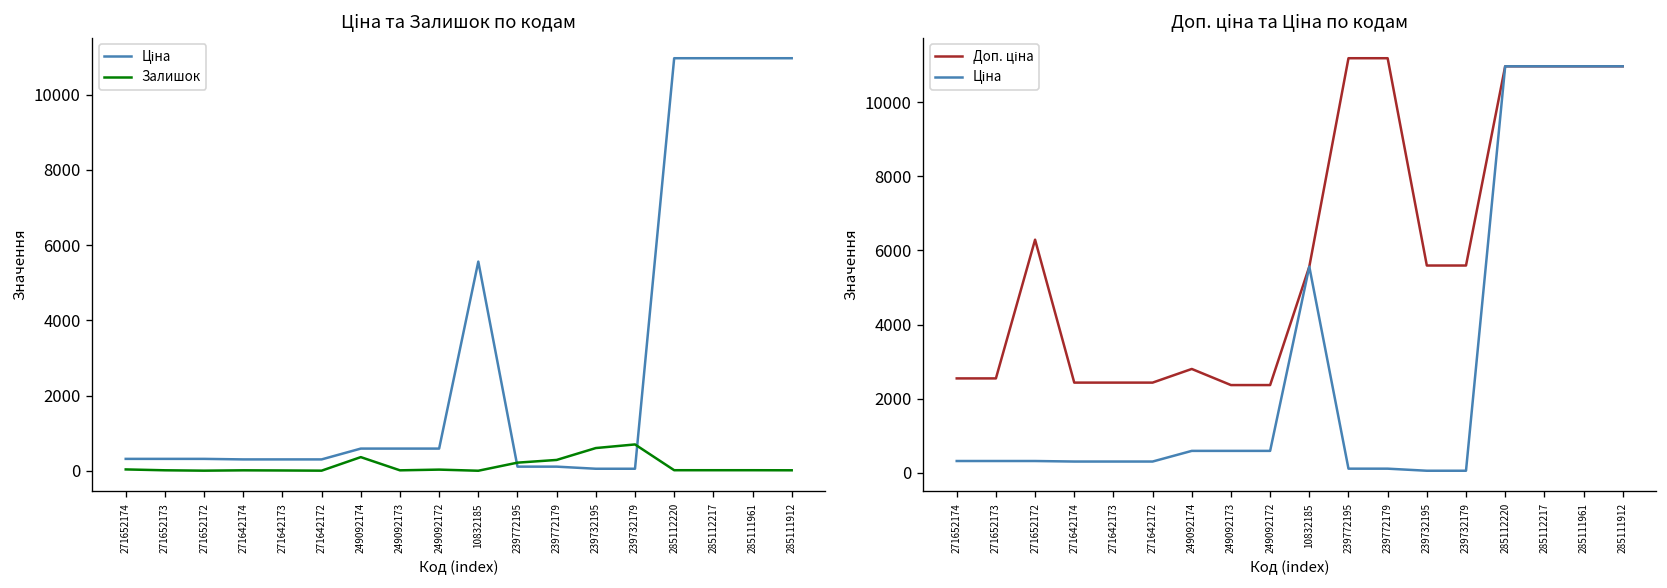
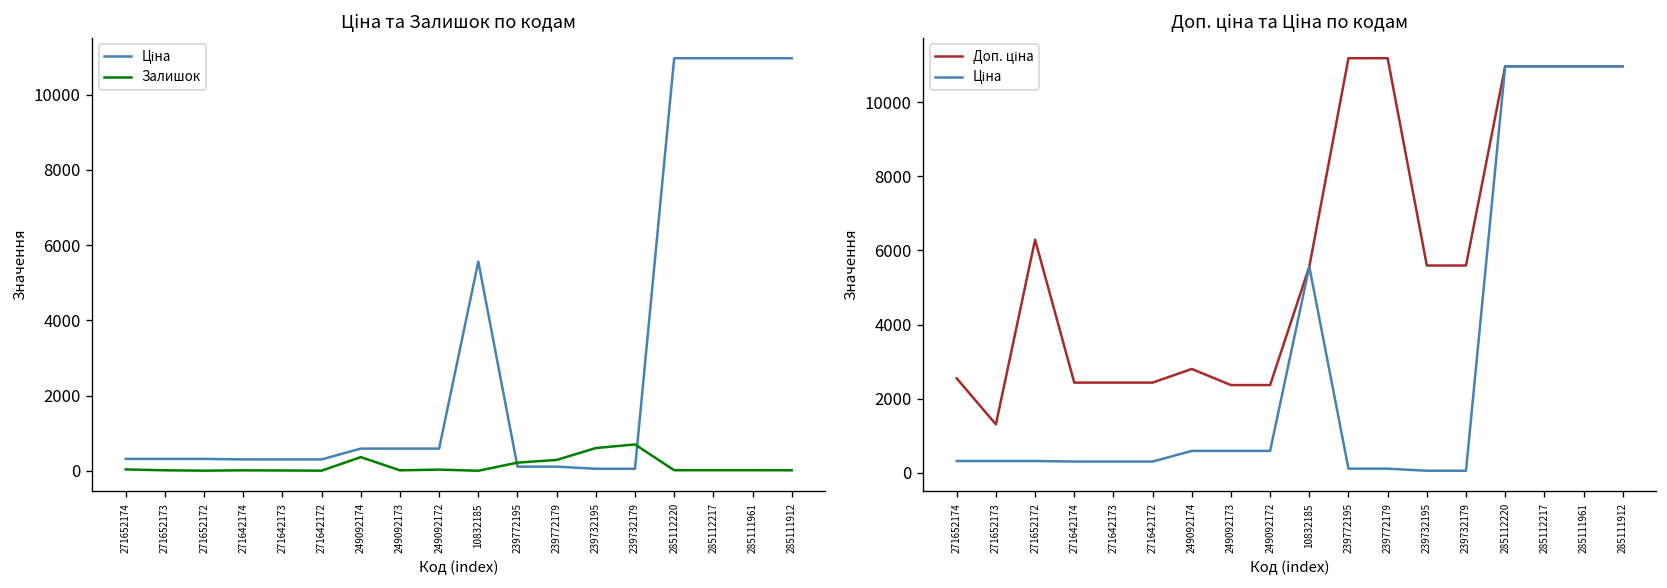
  {
    "Ціна та Залишок по кодам": {
      "Ціна": {
        "271652174": 300,
        "271652173": 300,
        "271652172": 300,
        "271642174": 300,
        "271642173": 300,
        "271642172": 300,
        "249092174": 600,
        "249092173": 600,
        "249092172": 600,
        "10832185": 5600,
        "239772195": 100,
        "239772179": 100,
        "239732195": 100,
        "239732179": 100,
        "285112220": 11000,
        "285112217": 11000,
        "285111961": 11000,
        "285111912": 11000
      },
      "Залишок": {
        "271652174": 0,
        "271652173": 0,
        "271652172": 0,
        "271642174": 0,
        "271642173": 0,
        "271642172": 0,
        "249092174": 400,
        "249092173": 0,
        "249092172": 0,
        "10832185": 0,
        "239772195": 200,
        "239772179": 300,
        "239732195": 600,
        "239732179": 700,
        "285112220": 0,
        "285112217": 0,
        "285111961": 0,
        "285111912": 0
      }
    },
    "Доп. ціна та Ціна по кодам": {
      "Доп. ціна": {
        "271652174": 2500,
-       "271652173": 2500,
+       "271652173": 1300,
        "271652172": 6300,
        "271642174": 2400,
        "271642173": 2400,
        "271642172": 2400,
        "249092174": 2800,
        "249092173": 2400,
        "249092172": 2400,
        "239772195": 11200,
        "239772179": 11200,
        "239732195": 5600,
        "239732179": 5600
      },
      "Ціна": {
        "271652174": 300,
        "271652173": 300,
        "271652172": 300,
        "271642174": 300,
        "271642173": 300,
        "271642172": 300,
        "249092174": 600,
        "249092173": 600,
        "249092172": 600,
        "239772195": 100,
        "239772179": 100,
        "239732195": 100,
        "239732179": 100
      }
    }
  }
